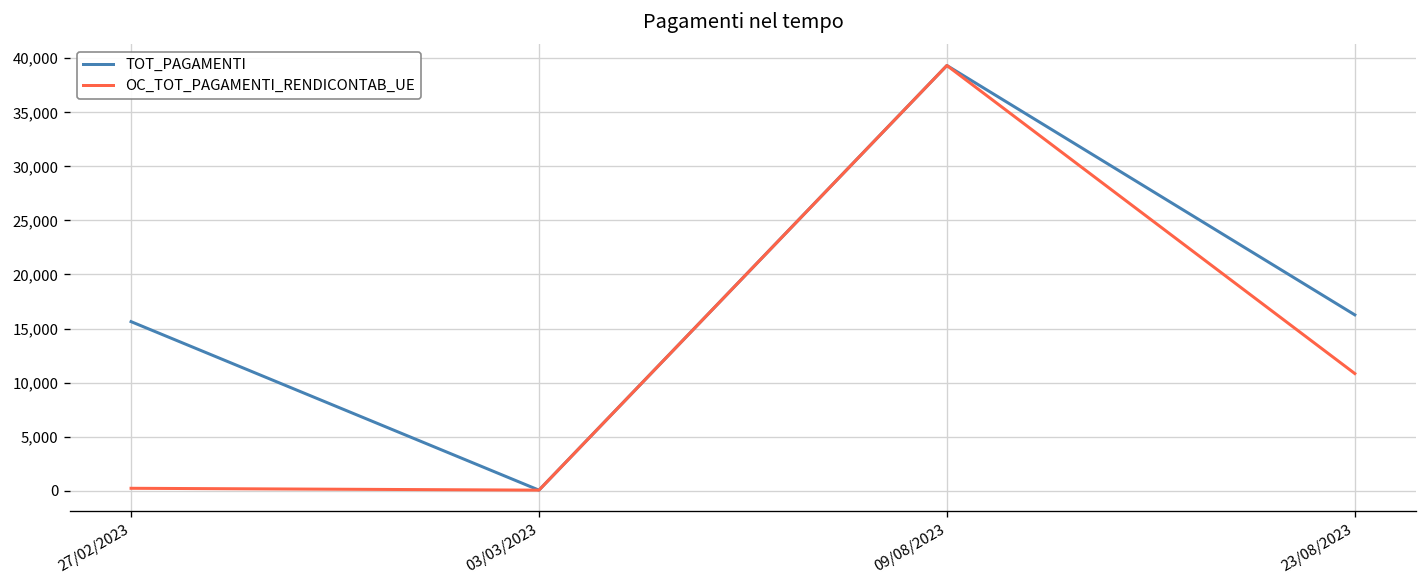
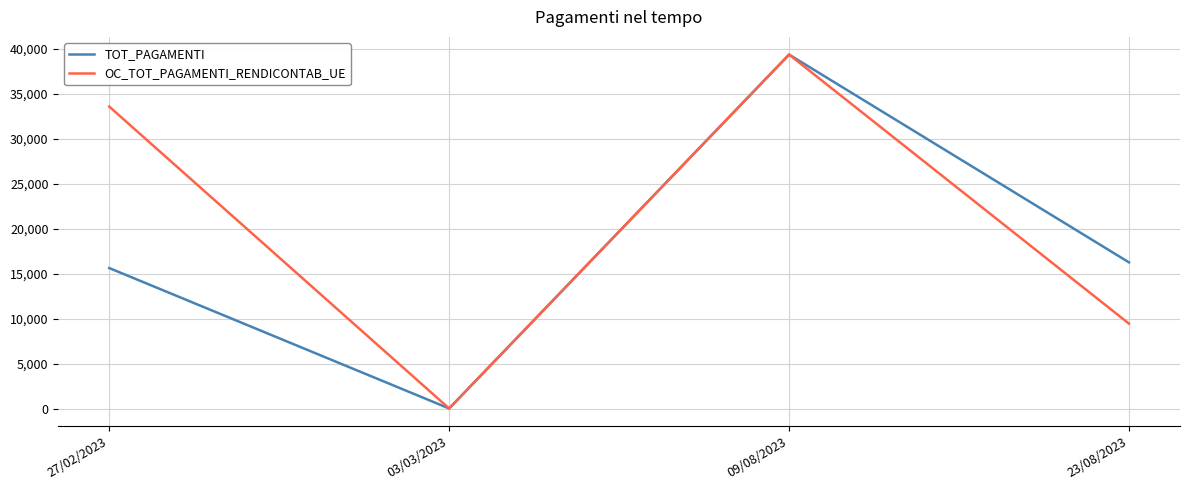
  {
    "TOT_PAGAMENTI": {
      "27/02/2023": "16,000",
      "23/08/2023": "16,000"
    },
    "OC_TOT_PAGAMENTI_RENDICONTAB_UE": {
-     "27/02/2023": "0",
-     "23/08/2023": "11,000"
+     "27/02/2023": "34,000",
+     "23/08/2023": "9,000"
    }
  }
